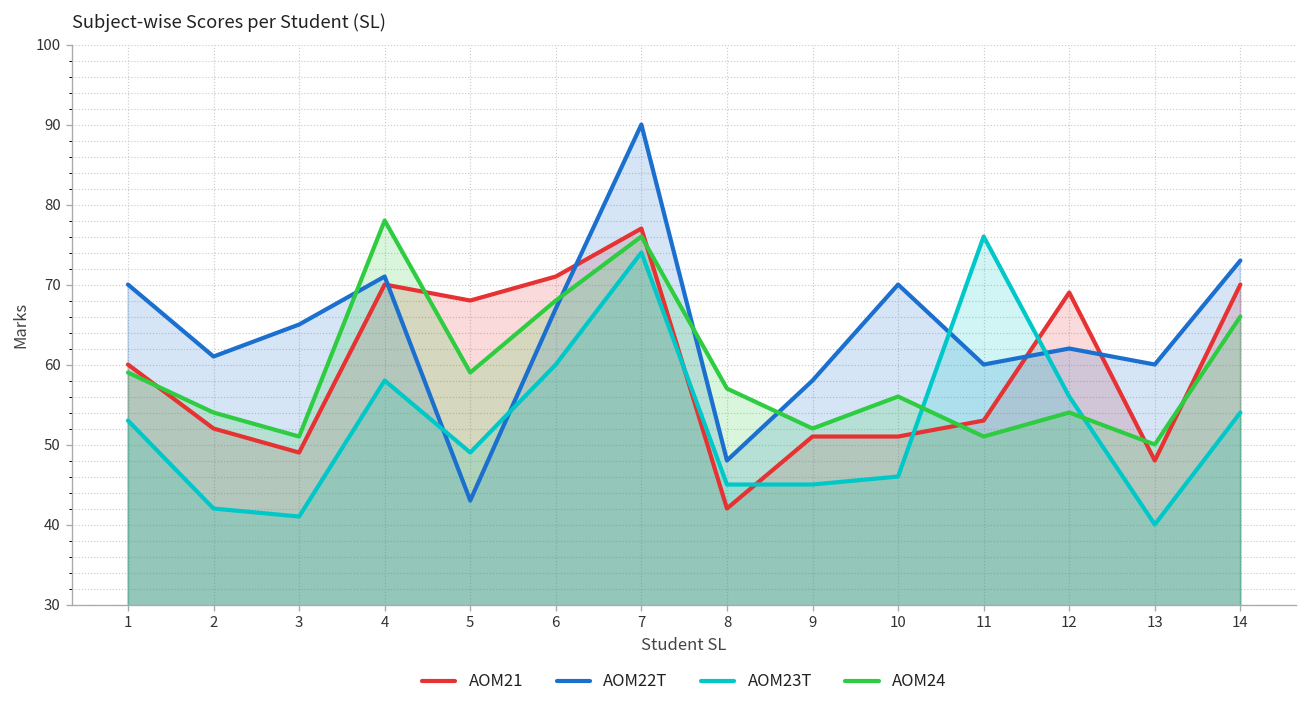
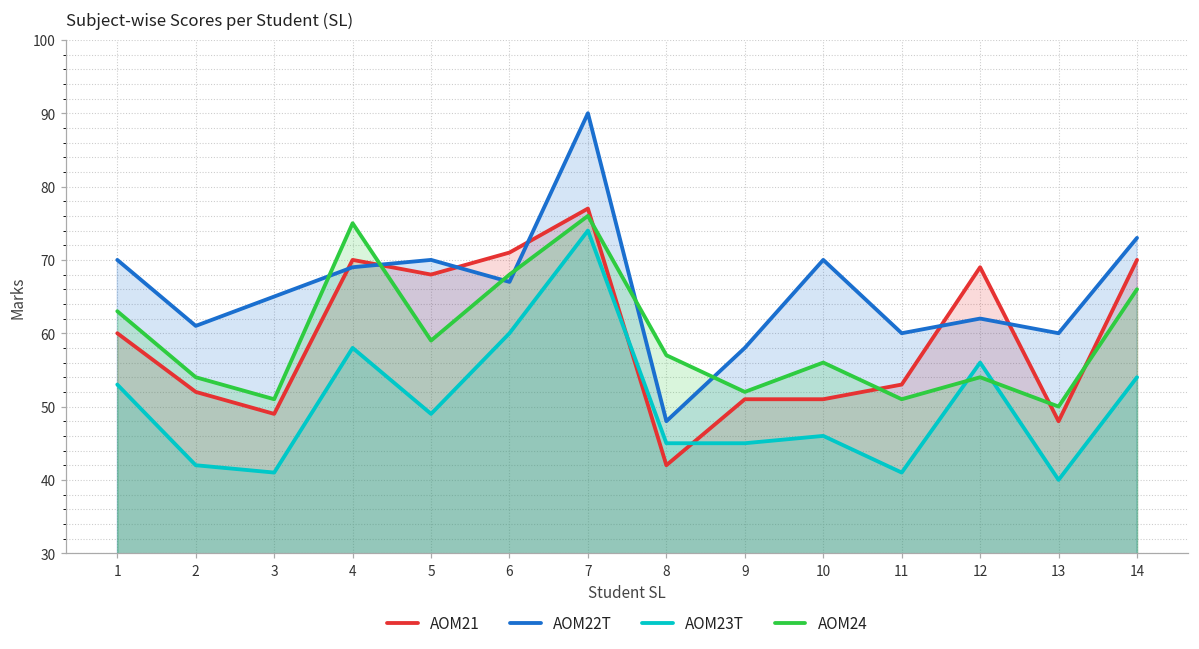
  {
    "AOM21": {
      "1": 60,
      "2": 52,
      "3": 49,
      "4": 70,
      "5": 68,
      "6": 71,
      "7": 77,
      "8": 42,
      "9": 51,
      "10": 51,
      "11": 53,
      "12": 69,
      "13": 48,
      "14": 70
    },
    "AOM22T": {
      "1": 70,
      "2": 61,
      "3": 65,
-     "4": 71,
-     "5": 43,
+     "4": 69,
+     "5": 70,
      "6": 67,
      "7": 90,
      "8": 48,
      "9": 58,
      "10": 70,
      "11": 60,
      "12": 62,
      "13": 60,
      "14": 73
    },
    "AOM23T": {
      "1": 53,
      "2": 42,
      "3": 41,
      "4": 58,
      "5": 49,
      "6": 60,
      "7": 74,
      "8": 45,
      "9": 45,
      "10": 46,
-     "11": 76,
+     "11": 41,
      "12": 56,
      "13": 40,
      "14": 54
    },
    "AOM24": {
-     "1": 59,
+     "1": 63,
      "2": 54,
      "3": 51,
-     "4": 78,
+     "4": 75,
      "5": 59,
      "6": 68,
      "7": 76,
      "8": 57,
      "9": 52,
      "10": 56,
      "11": 51,
      "12": 54,
      "13": 50,
      "14": 66
    }
  }
